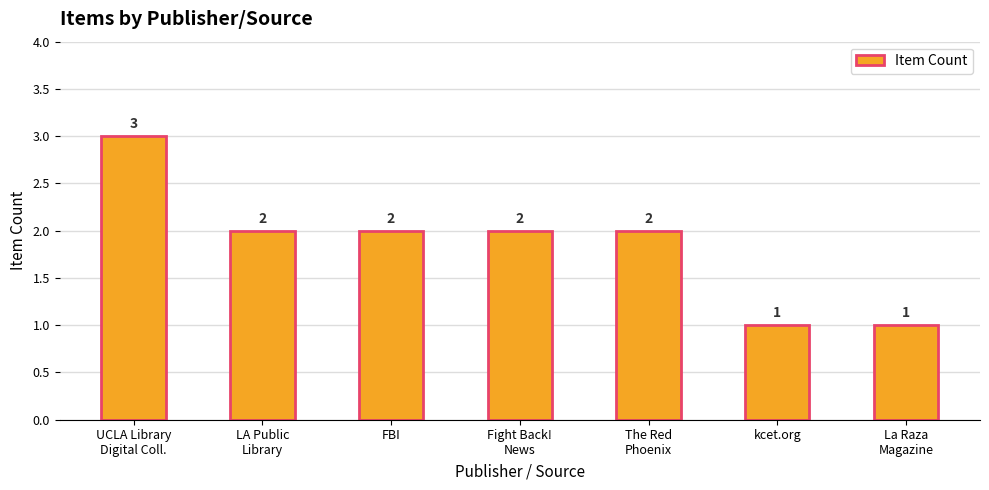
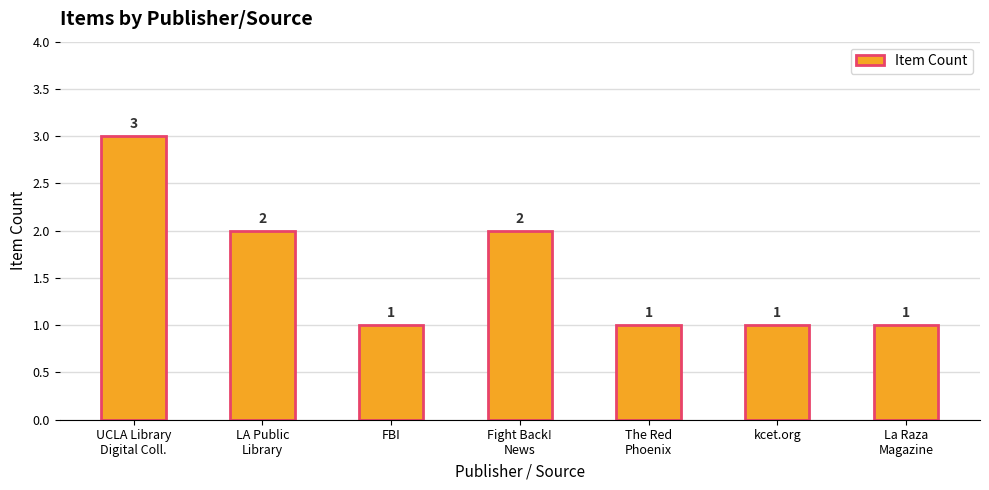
  {
    "UCLA Library Digital Coll.": 3,
    "LA Public Library": 2,
-   "FBI": 2,
+   "FBI": 1,
    "Fight Back! News": 2,
-   "The Red Phoenix": 2,
+   "The Red Phoenix": 1,
    "kcet.org": 1,
    "La Raza Magazine": 1
  }
